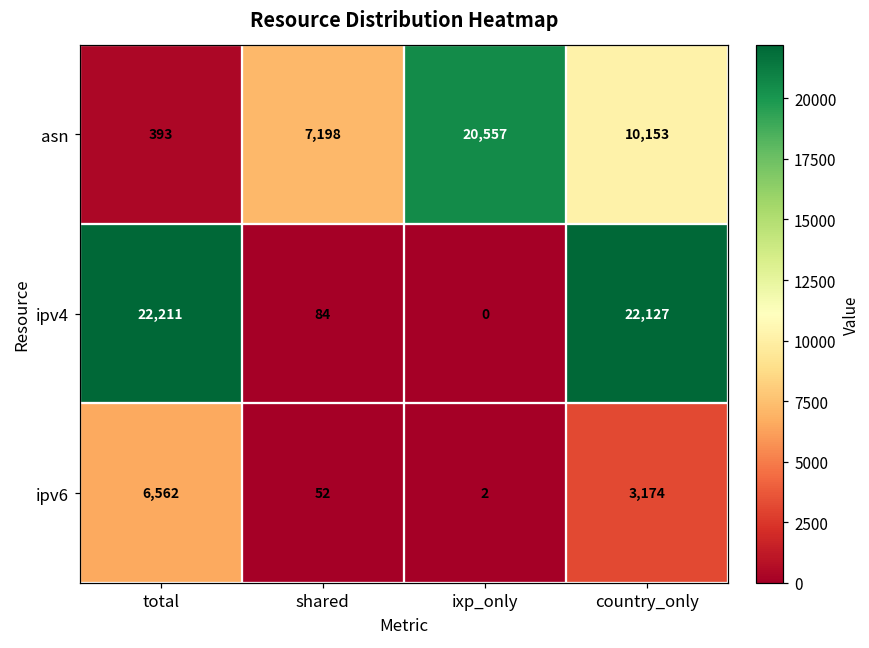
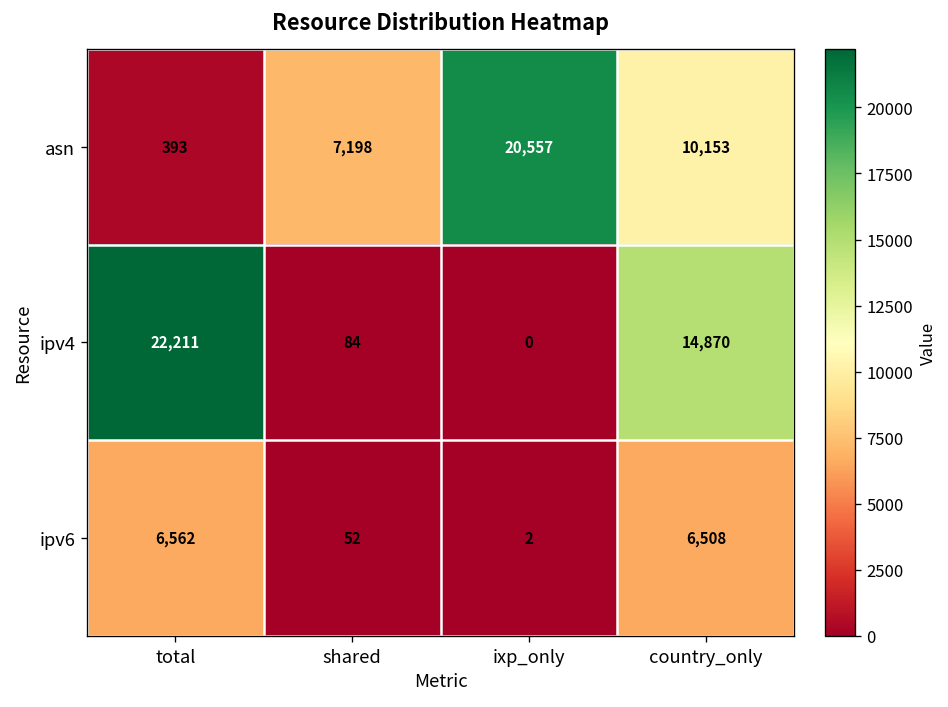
  {
    "asn": {
      "total": "393",
      "shared": "7,198",
      "ixp_only": "20,557",
      "country_only": "10,153"
    },
    "ipv4": {
      "total": "22,211",
      "shared": "84",
      "ixp_only": "0",
-     "country_only": "22,127"
+     "country_only": "14,870"
    },
    "ipv6": {
      "total": "6,562",
      "shared": "52",
      "ixp_only": "2",
-     "country_only": "3,174"
+     "country_only": "6,508"
    }
  }
